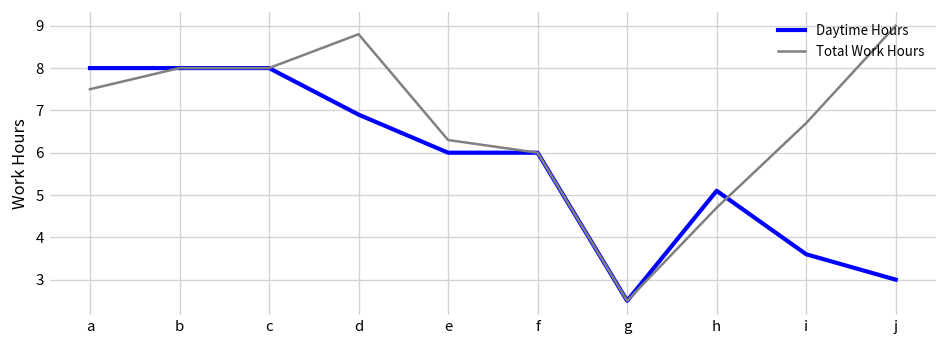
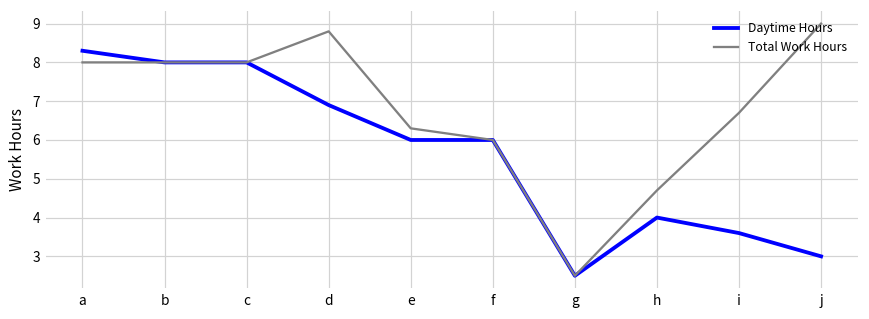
  {
    "Daytime Hours": {
-     "a": 8.0,
+     "a": 8.3,
      "d": 6.9,
      "e": 6.0,
-     "h": 5.1,
+     "h": 4.0,
      "i": 3.6,
      "j": 3.0
    },
    "Total Work Hours": {
-     "a": 7.5,
+     "a": 8.0,
      "d": 8.8,
      "e": 6.3,
      "h": 4.7,
      "i": 6.7,
      "j": 9.0
    }
  }
